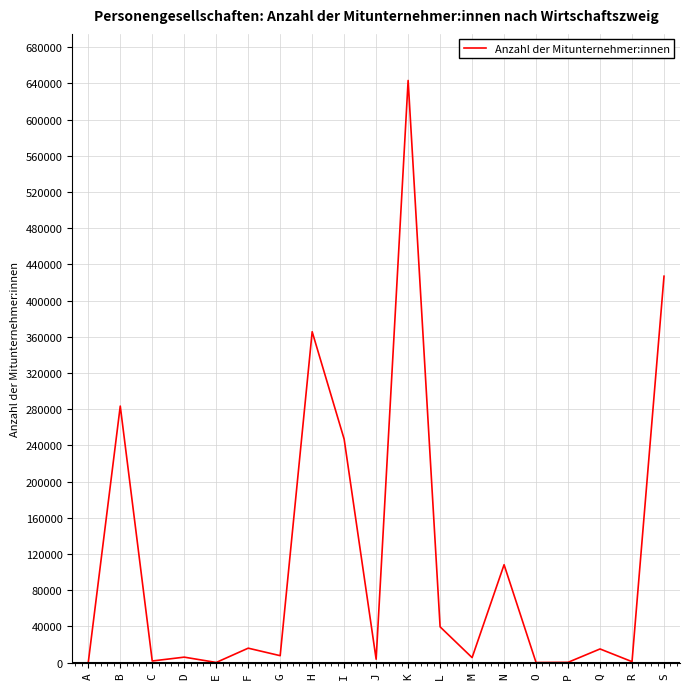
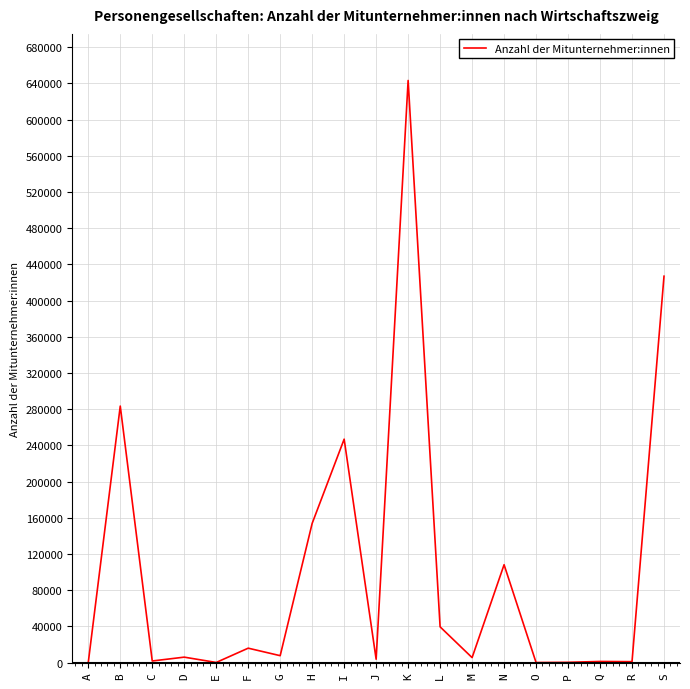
  {
    "A": 0,
    "B": 280000,
    "C": 0,
    "D": 10000,
    "E": 0,
    "F": 20000,
    "G": 10000,
-   "H": 370000,
+   "H": 150000,
    "I": 250000,
    "J": 0,
    "K": 640000,
    "L": 40000,
    "M": 10000,
    "N": 110000,
    "O": 0,
    "P": 0,
-   "Q": 10000,
+   "Q": 0,
    "R": 0,
    "S": 430000
  }
